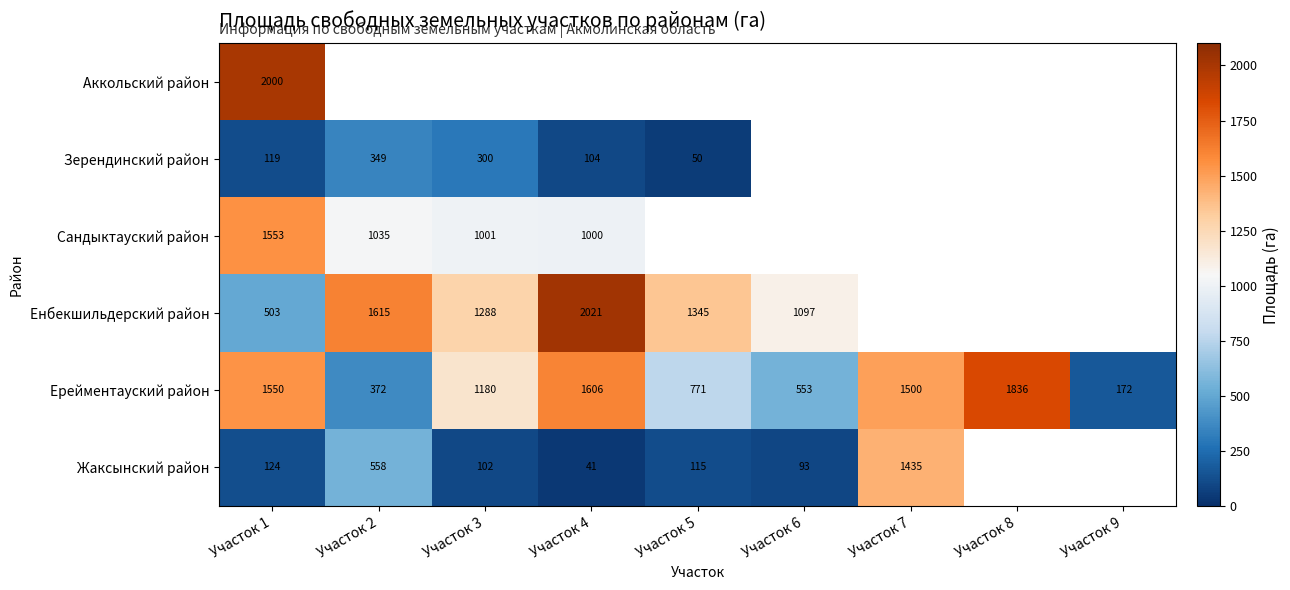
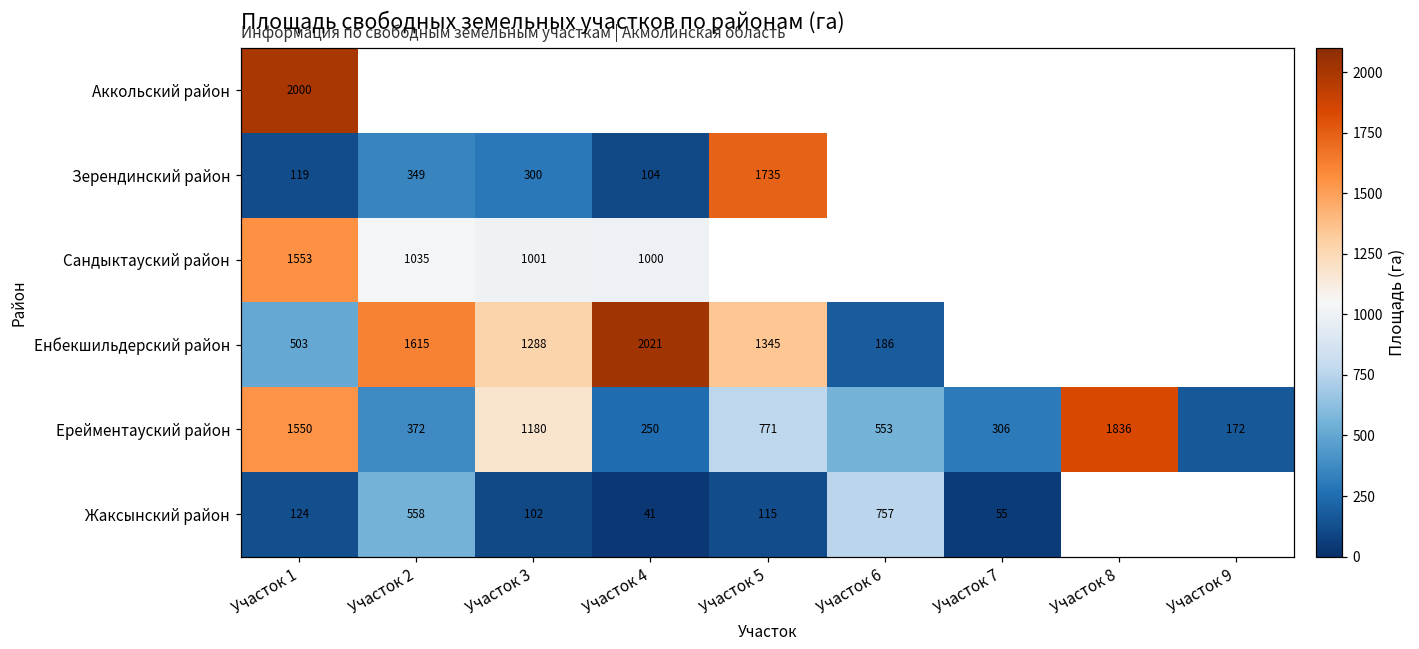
  {
    "Аккольский район": {
      "Участок 1": 2000
    },
    "Зерендинский район": {
      "Участок 1": 119,
      "Участок 2": 349,
      "Участок 3": 300,
      "Участок 4": 104,
-     "Участок 5": 50
+     "Участок 5": 1735
    },
    "Сандыктауский район": {
      "Участок 1": 1553,
      "Участок 2": 1035,
      "Участок 3": 1001,
      "Участок 4": 1000
    },
    "Енбекшильдерский район": {
      "Участок 1": 503,
      "Участок 2": 1615,
      "Участок 3": 1288,
      "Участок 4": 2021,
      "Участок 5": 1345,
-     "Участок 6": 1097
+     "Участок 6": 186
    },
    "Ерейментауский район": {
      "Участок 1": 1550,
      "Участок 2": 372,
      "Участок 3": 1180,
-     "Участок 4": 1606,
+     "Участок 4": 250,
      "Участок 5": 771,
      "Участок 6": 553,
-     "Участок 7": 1500,
+     "Участок 7": 306,
      "Участок 8": 1836,
      "Участок 9": 172
    },
    "Жаксынский район": {
      "Участок 1": 124,
      "Участок 2": 558,
      "Участок 3": 102,
      "Участок 4": 41,
      "Участок 5": 115,
-     "Участок 6": 93,
-     "Участок 7": 1435
+     "Участок 6": 757,
+     "Участок 7": 55
    }
  }
